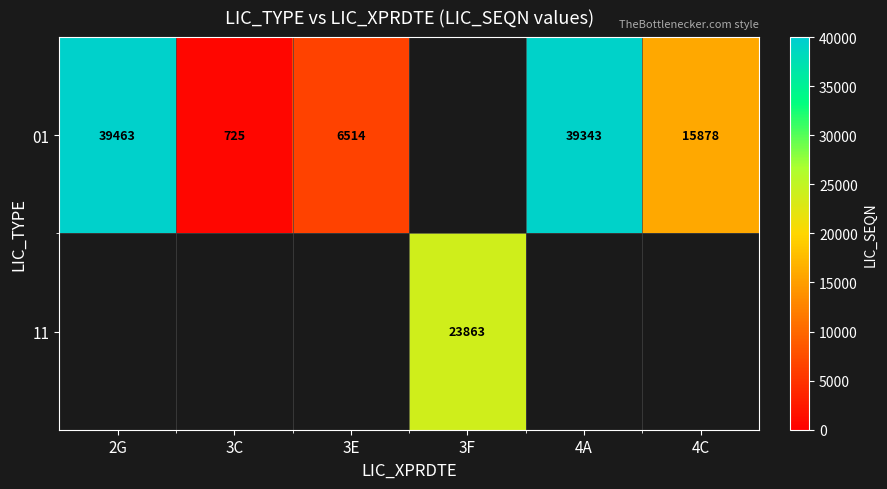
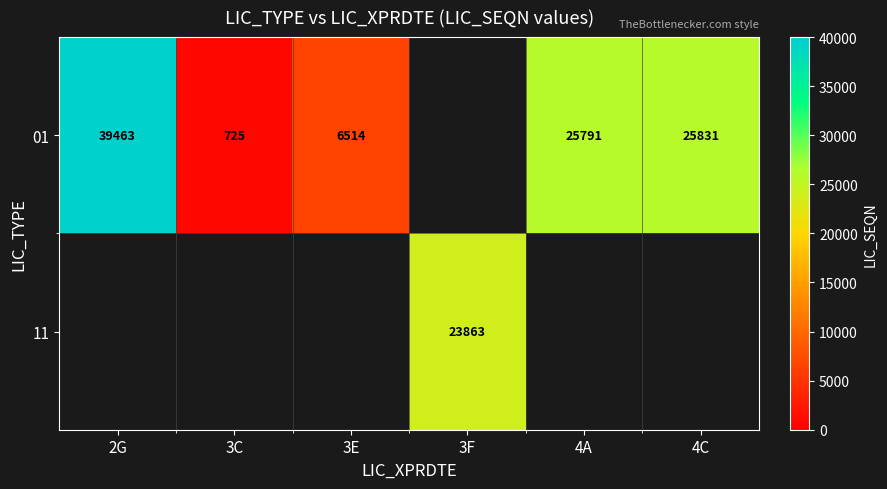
  {
    "01": {
      "2G": 39463,
      "3C": 725,
      "3E": 6514,
-     "4A": 39343,
-     "4C": 15878
+     "4A": 25791,
+     "4C": 25831
    },
    "11": {
      "3F": 23863
    }
  }
